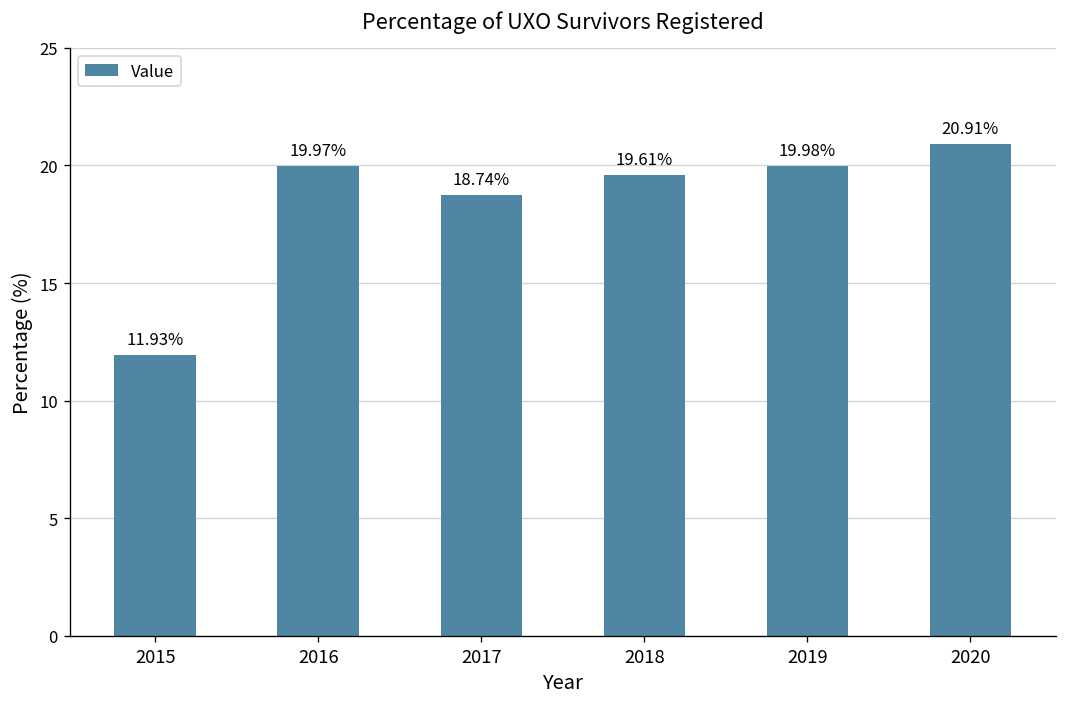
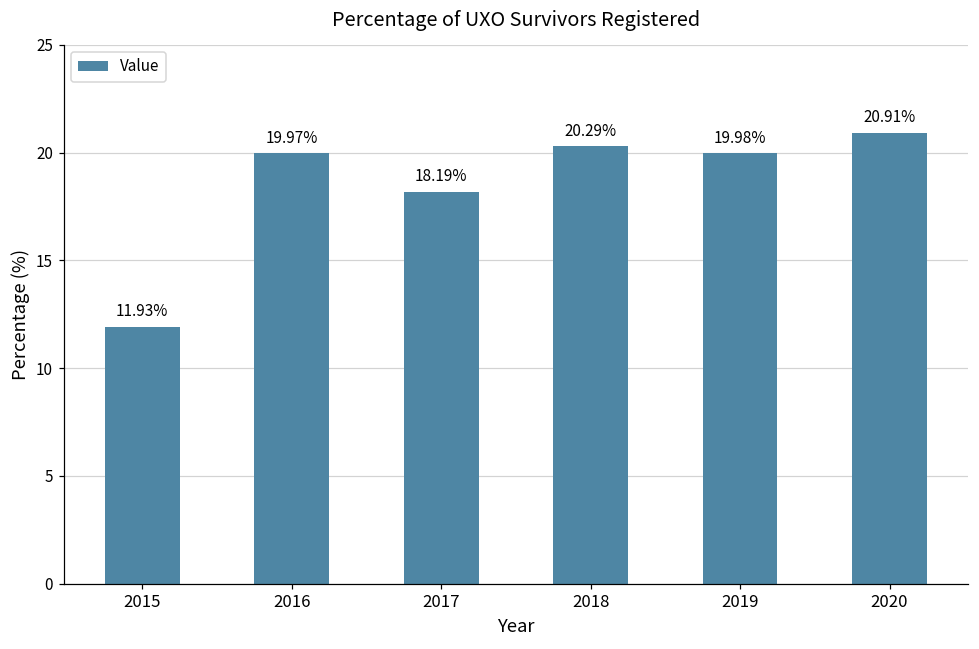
  {
    "2015": "11.93%",
    "2016": "19.97%",
-   "2017": "18.74%",
-   "2018": "19.61%",
+   "2017": "18.19%",
+   "2018": "20.29%",
    "2019": "19.98%",
    "2020": "20.91%"
  }
